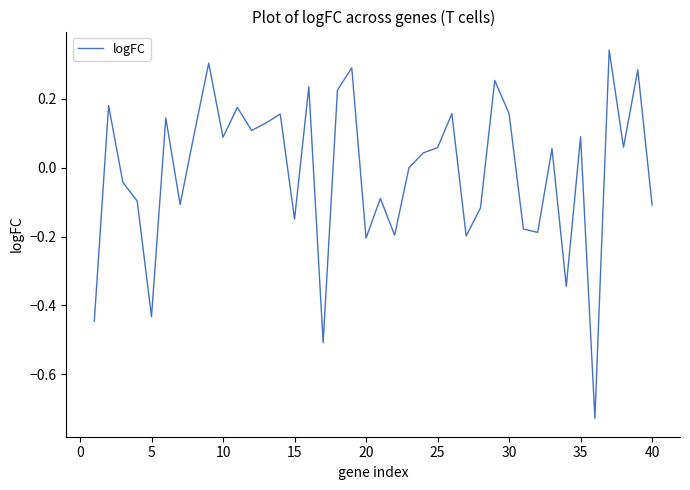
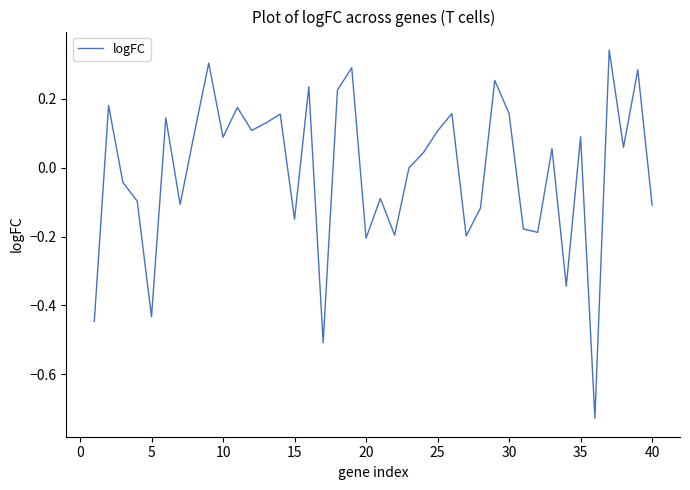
  {
    "5": -0.43,
    "10": 0.09,
    "15": -0.15,
    "20": -0.20,
-   "25": 0.06,
+   "25": 0.11,
    "30": 0.16,
    "35": 0.09,
    "40": -0.11
  }
